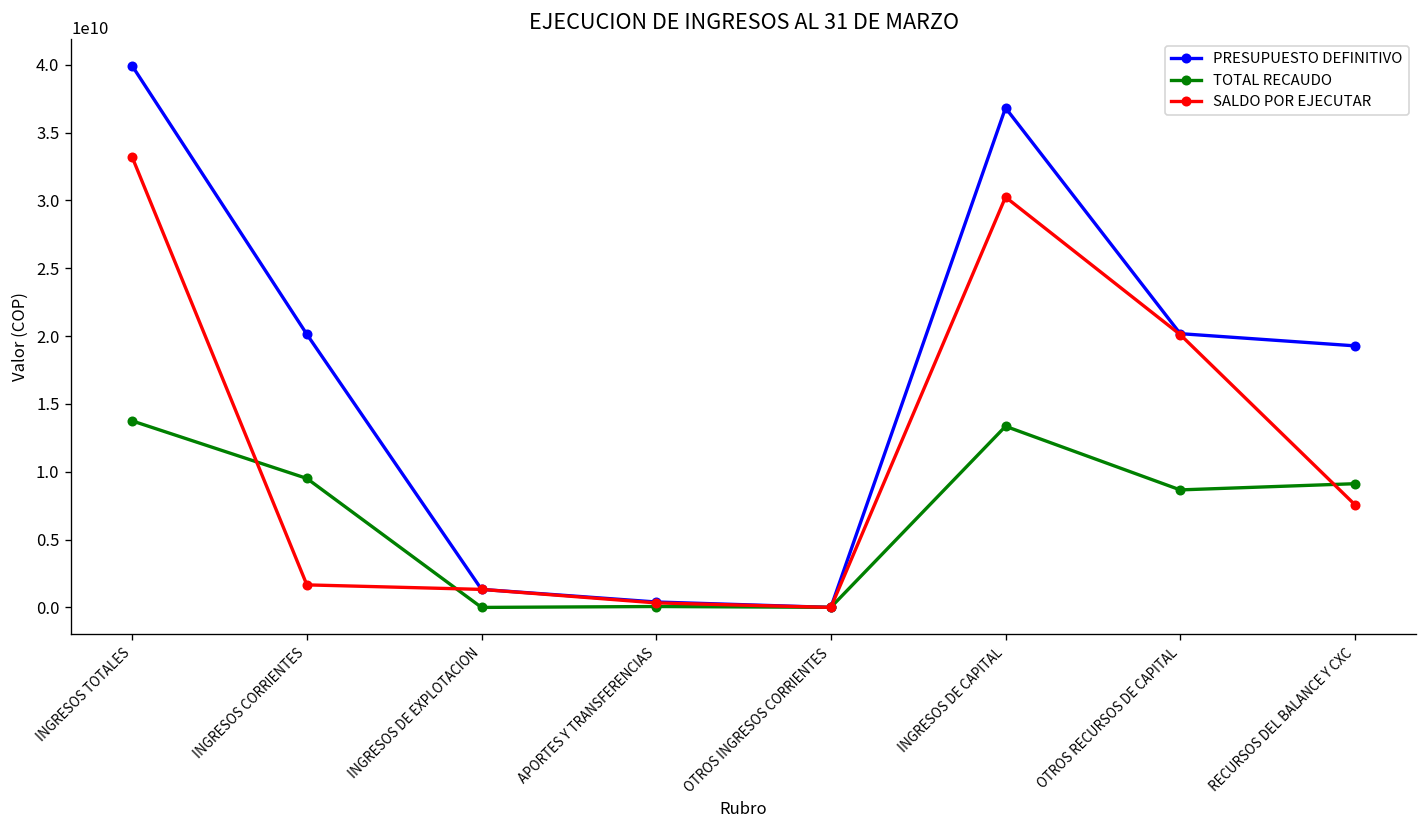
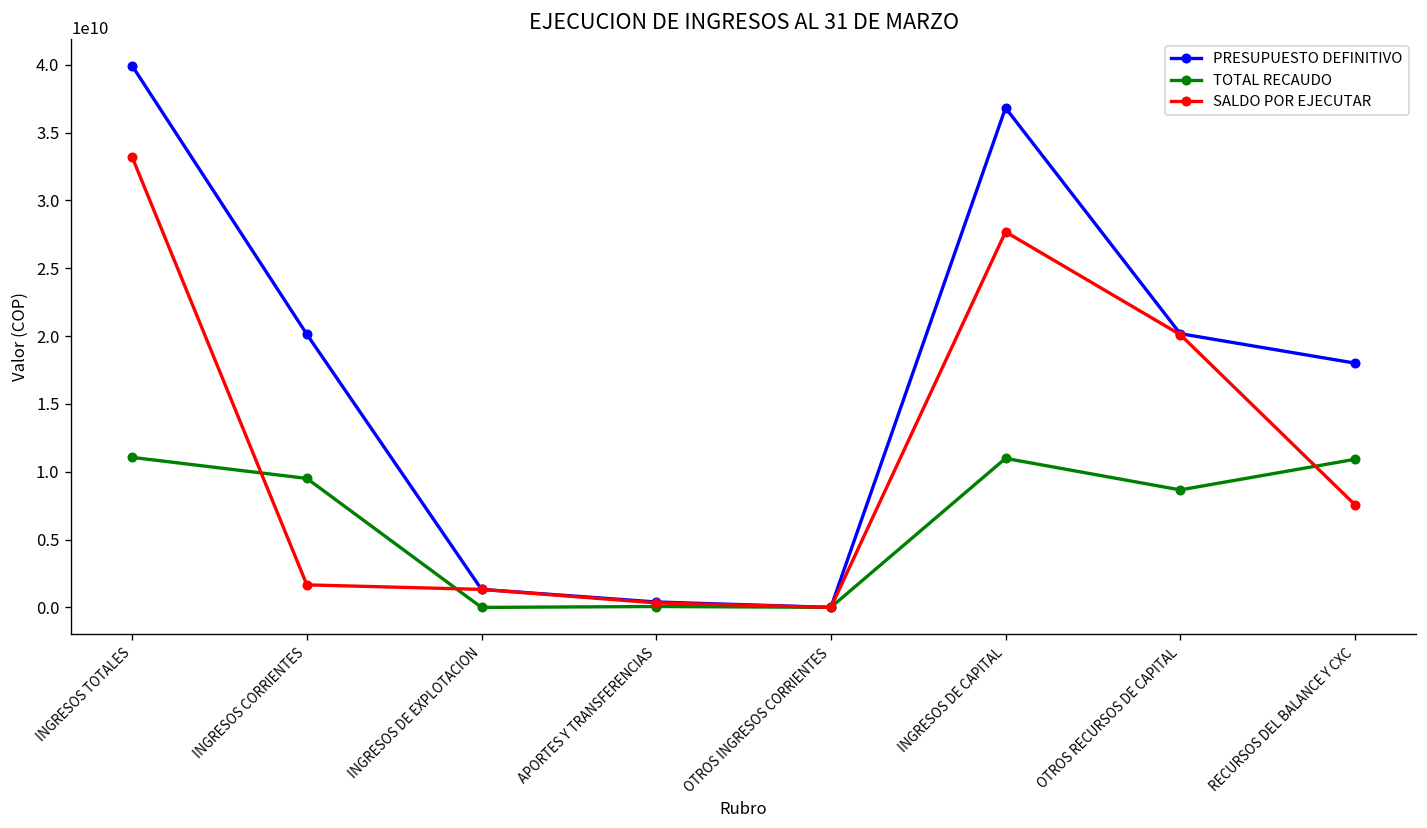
  {
    "PRESUPUESTO DEFINITIVO": {
      "INGRESOS TOTALES": 39900000000,
      "INGRESOS CORRIENTES": 20100000000,
      "INGRESOS DE CAPITAL": 36800000000,
-     "RECURSOS DEL BALANCE Y CXC": 19300000000
+     "RECURSOS DEL BALANCE Y CXC": 18000000000
    },
    "TOTAL RECAUDO": {
-     "INGRESOS TOTALES": 13700000000,
+     "INGRESOS TOTALES": 11100000000,
      "INGRESOS CORRIENTES": 9500000000,
      "INGRESOS DE EXPLOTACION": 0,
      "APORTES Y TRANSFERENCIAS": 100000000,
-     "INGRESOS DE CAPITAL": 13400000000,
+     "INGRESOS DE CAPITAL": 11000000000,
      "OTROS RECURSOS DE CAPITAL": 8700000000,
-     "RECURSOS DEL BALANCE Y CXC": 9100000000
+     "RECURSOS DEL BALANCE Y CXC": 10900000000
    },
    "SALDO POR EJECUTAR": {
      "INGRESOS TOTALES": 33200000000,
      "INGRESOS CORRIENTES": 1700000000,
-     "INGRESOS DE CAPITAL": 30200000000,
+     "INGRESOS DE CAPITAL": 27700000000,
      "RECURSOS DEL BALANCE Y CXC": 7600000000
    }
  }
